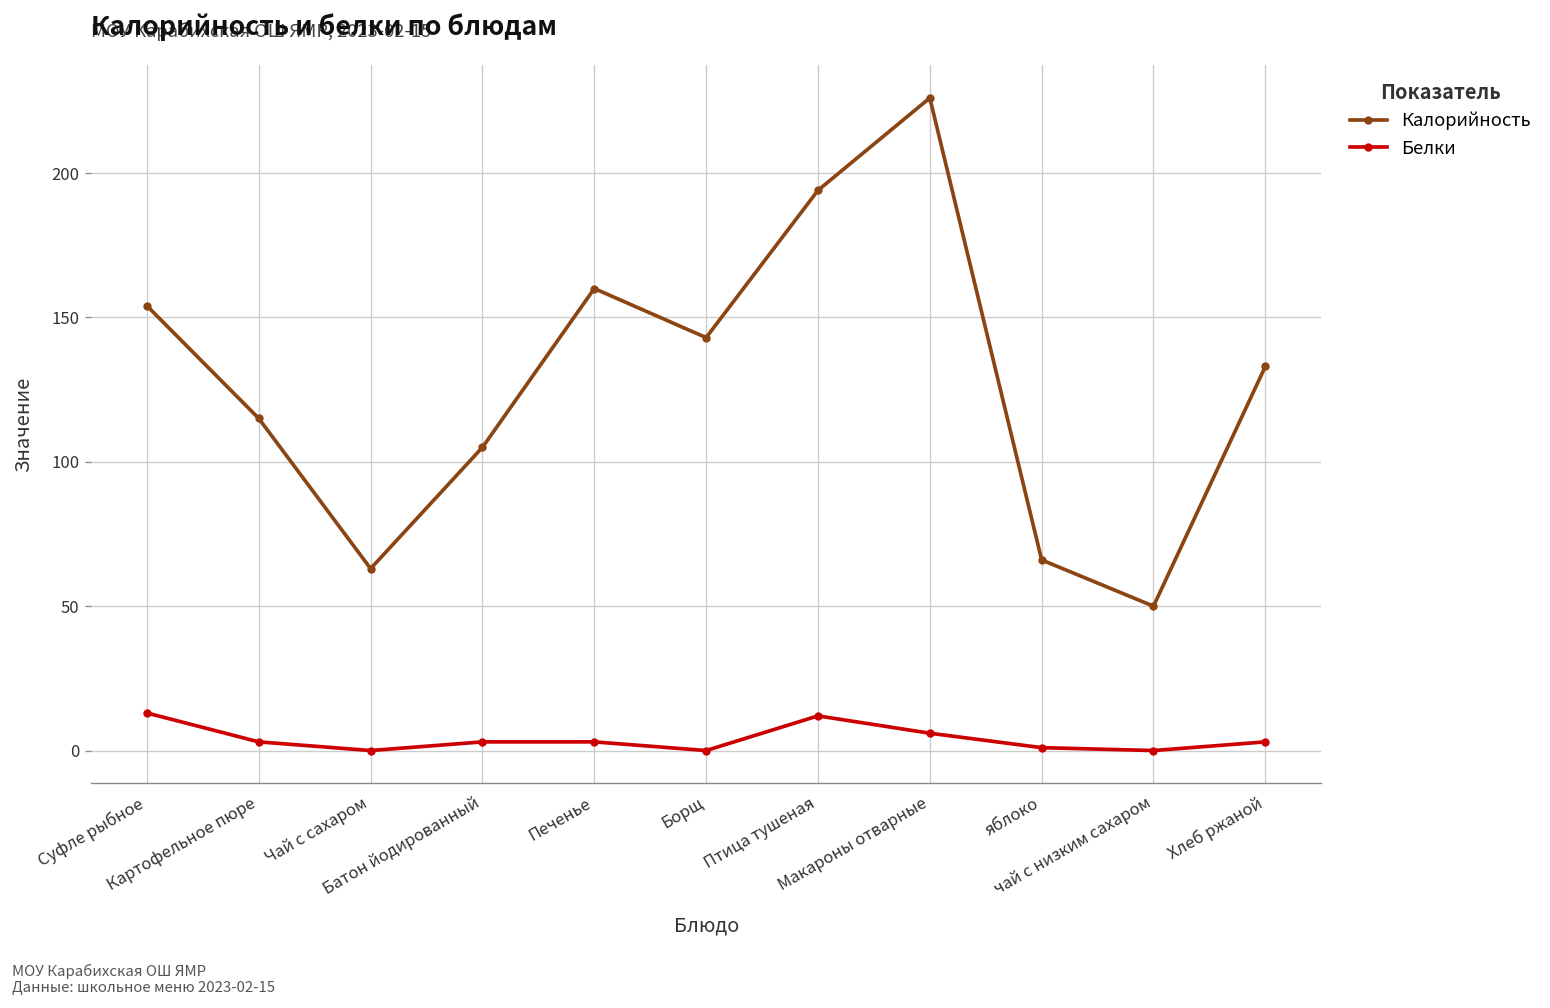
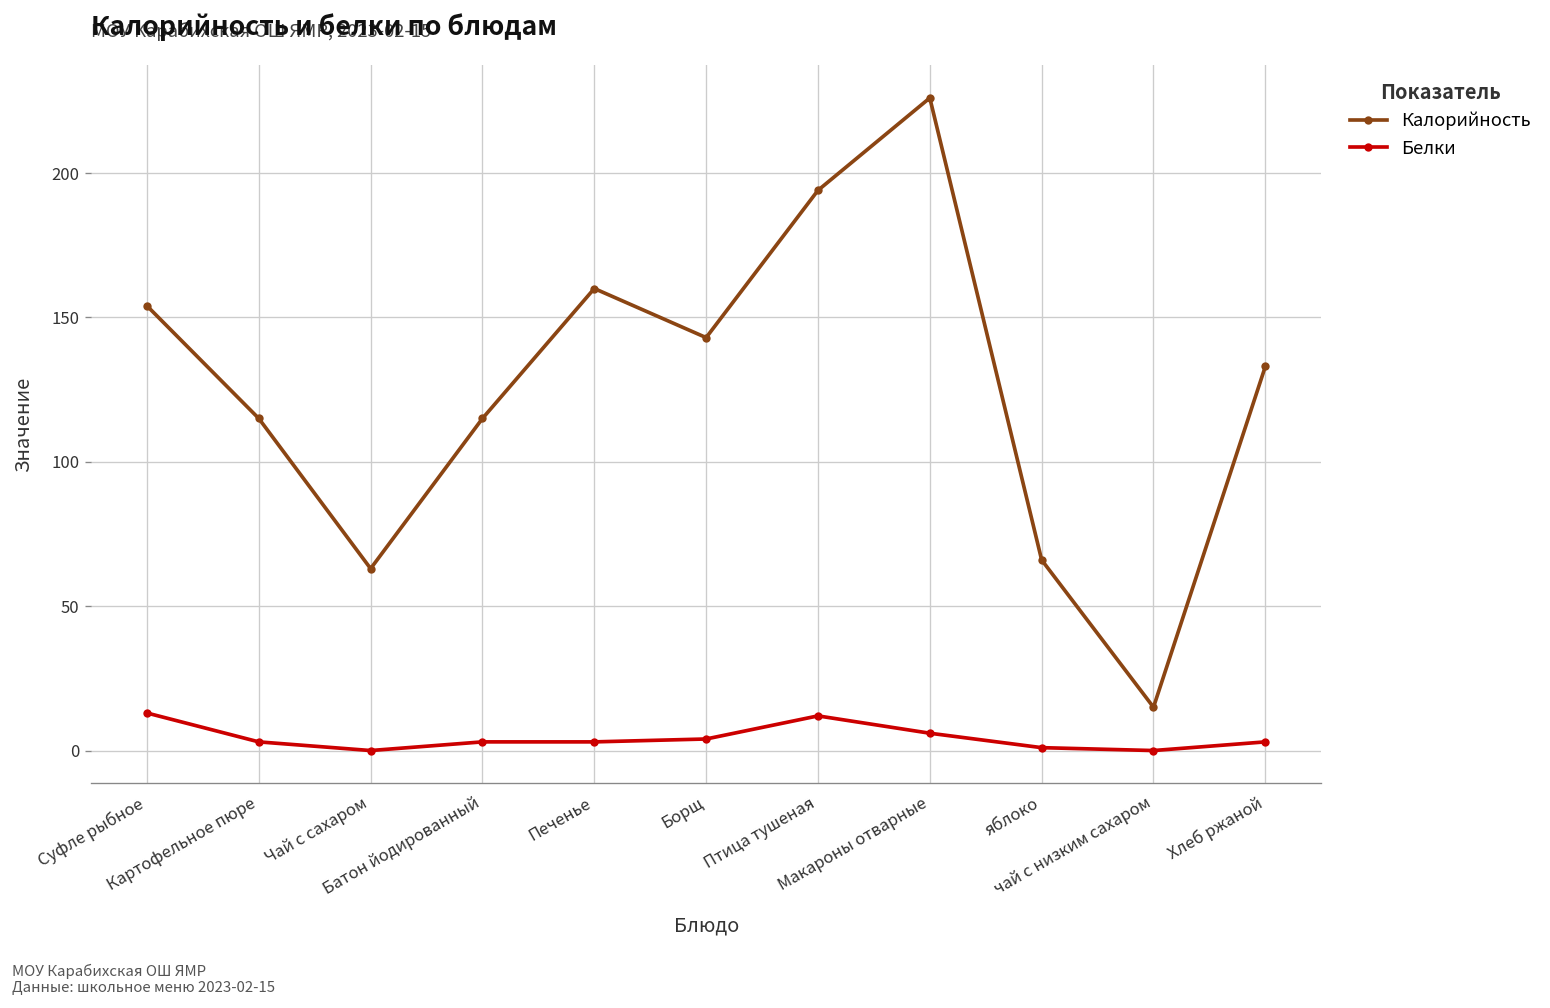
  {
    "Калорийность": {
      "Суфле рыбное": 154,
      "Картофельное пюре": 115,
      "Чай с сахаром": 63,
-     "Батон йодированный": 105,
+     "Батон йодированный": 115,
      "Печенье": 160,
      "Борщ": 143,
      "Птица тушеная": 194,
      "Макароны отварные": 226,
      "яблоко": 66,
-     "чай с низким сахаром": 50,
+     "чай с низким сахаром": 15,
      "Хлеб ржаной": 133
    },
    "Белки": {
      "Суфле рыбное": 13,
      "Картофельное пюре": 3,
      "Чай с сахаром": 0,
      "Батон йодированный": 3,
      "Печенье": 3,
-     "Борщ": 0,
+     "Борщ": 4,
      "Птица тушеная": 12,
      "Макароны отварные": 6,
      "яблоко": 1,
      "чай с низким сахаром": 0,
      "Хлеб ржаной": 3
    }
  }
